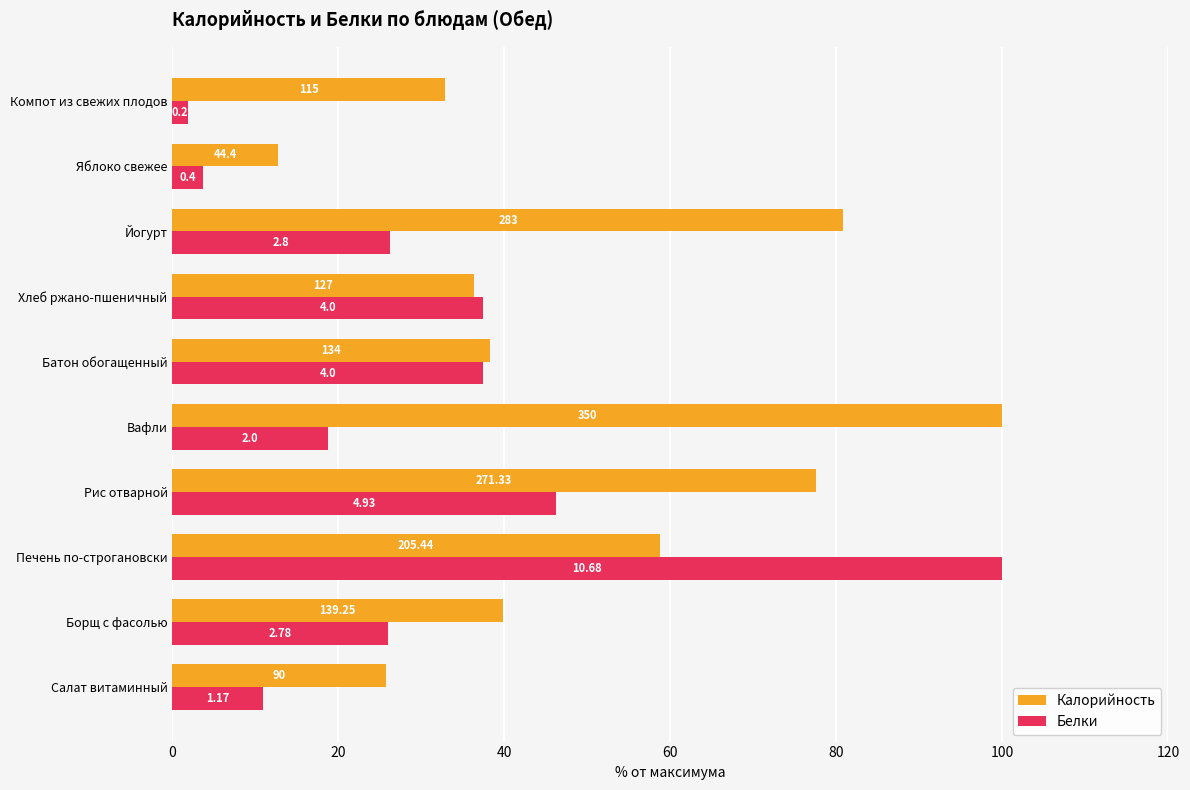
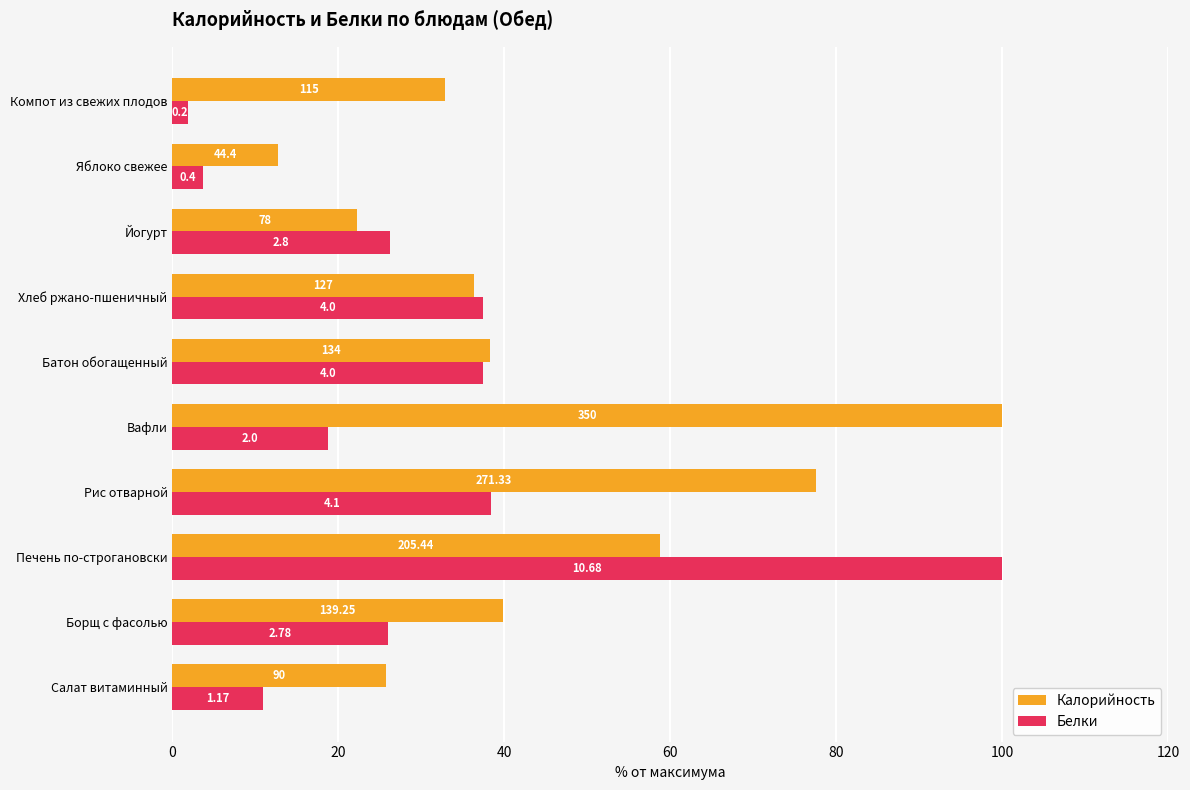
  {
    "Калорийность": {
-     "Йогурт": 283
+     "Йогурт": 78
    },
    "Белки": {
-     "Рис отварной": 4.93
+     "Рис отварной": 4.1
    }
  }
